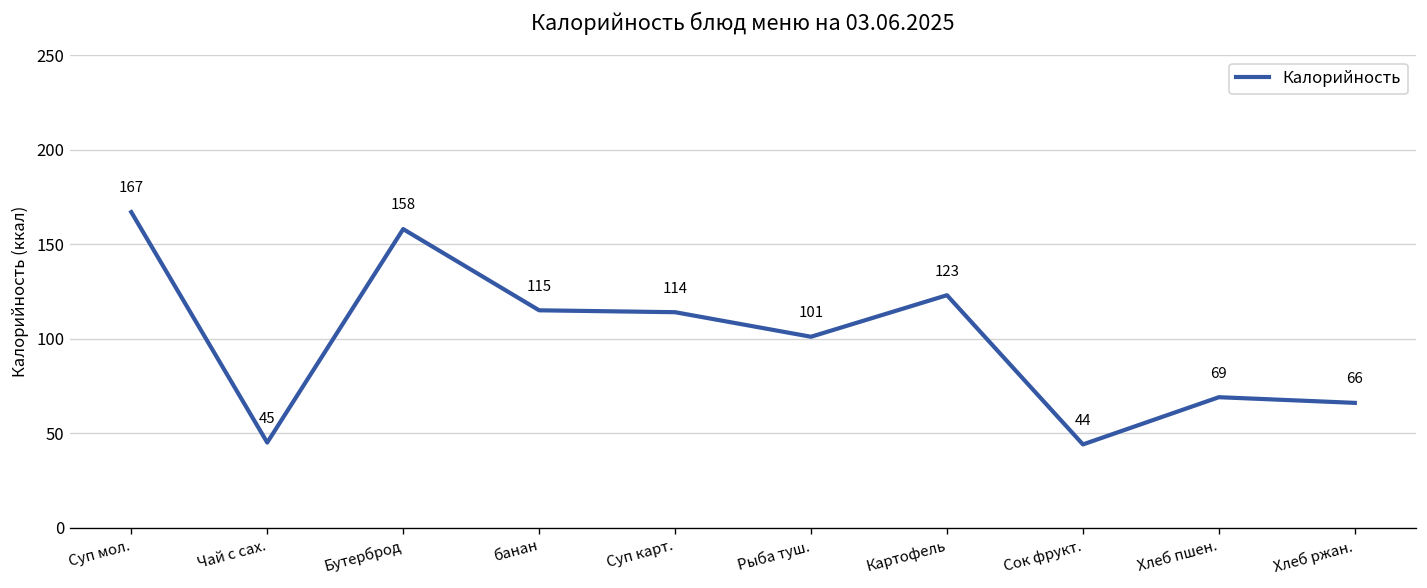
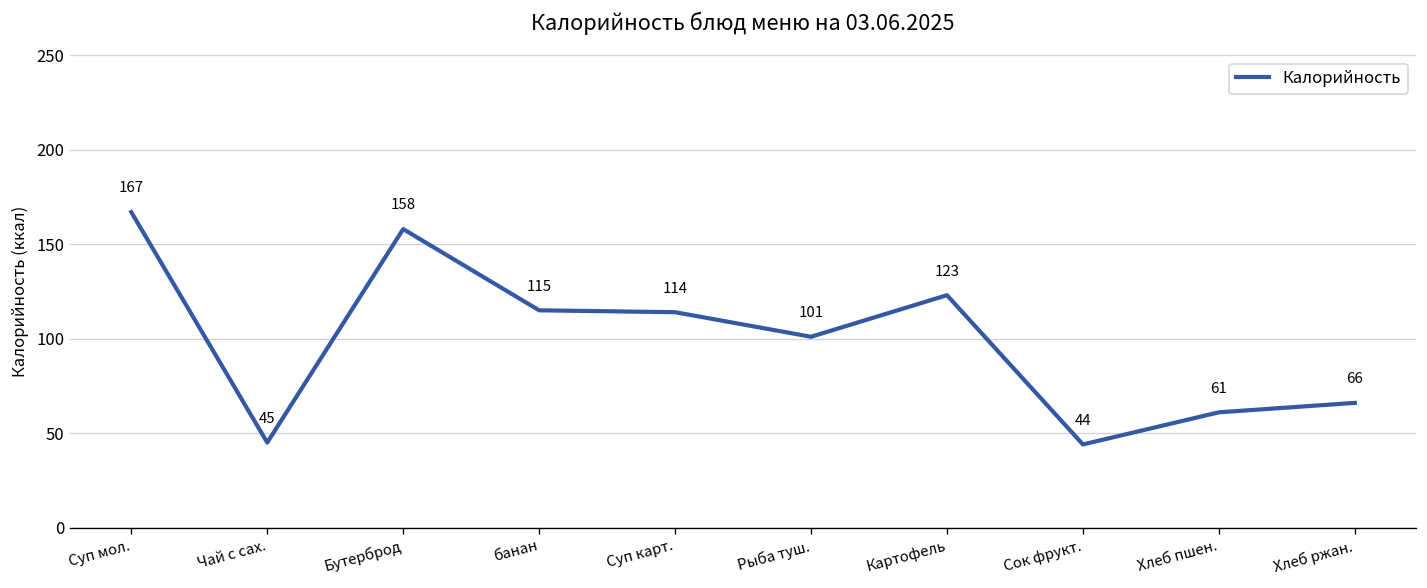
  {
    "Суп мол.": 167,
    "Чай с сах.": 45,
    "Бутерброд": 158,
    "банан": 115,
    "Суп карт.": 114,
    "Рыба туш.": 101,
    "Картофель": 123,
    "Сок фрукт.": 44,
-   "Хлеб пшен.": 69,
+   "Хлеб пшен.": 61,
    "Хлеб ржан.": 66
  }
